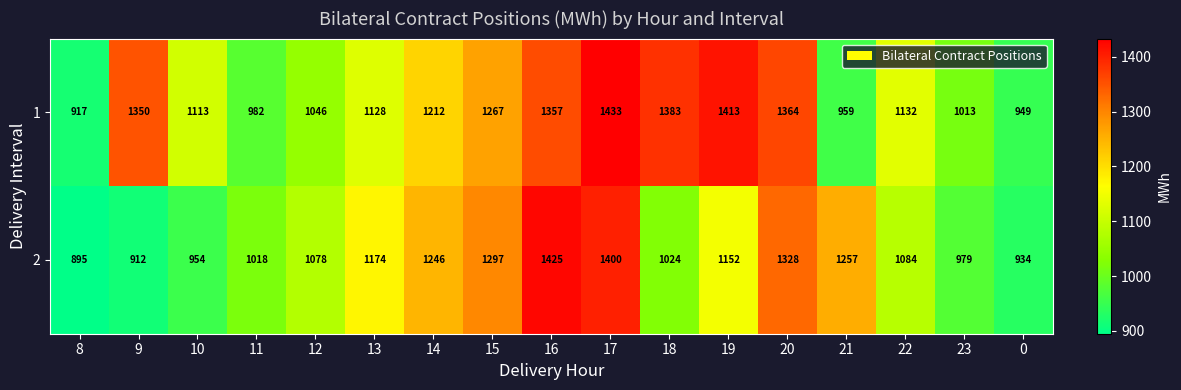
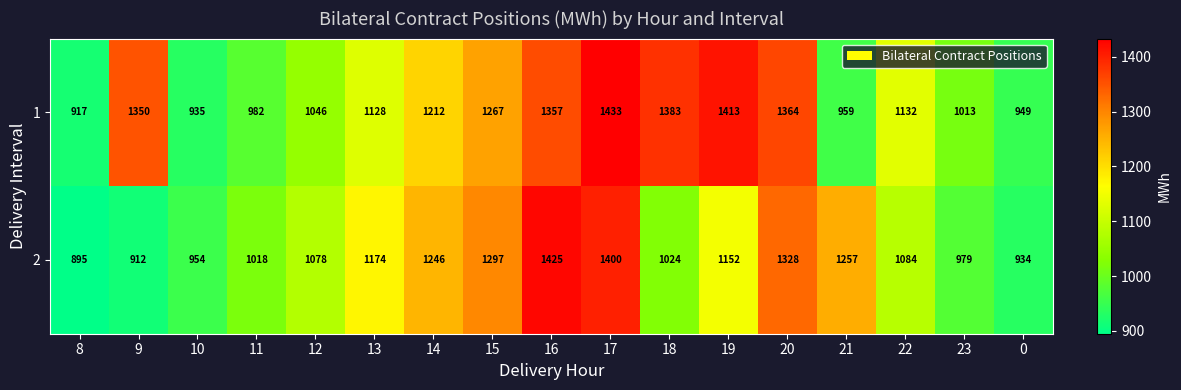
  {
    "1": {
      "8": 917,
      "9": 1350,
-     "10": 1113,
+     "10": 935,
      "11": 982,
      "12": 1046,
      "13": 1128,
      "14": 1212,
      "15": 1267,
      "16": 1357,
      "17": 1433,
      "18": 1383,
      "19": 1413,
      "20": 1364,
      "21": 959,
      "22": 1132,
      "23": 1013,
      "0": 949
    },
    "2": {
      "8": 895,
      "9": 912,
      "10": 954,
      "11": 1018,
      "12": 1078,
      "13": 1174,
      "14": 1246,
      "15": 1297,
      "16": 1425,
      "17": 1400,
      "18": 1024,
      "19": 1152,
      "20": 1328,
      "21": 1257,
      "22": 1084,
      "23": 979,
      "0": 934
    }
  }
